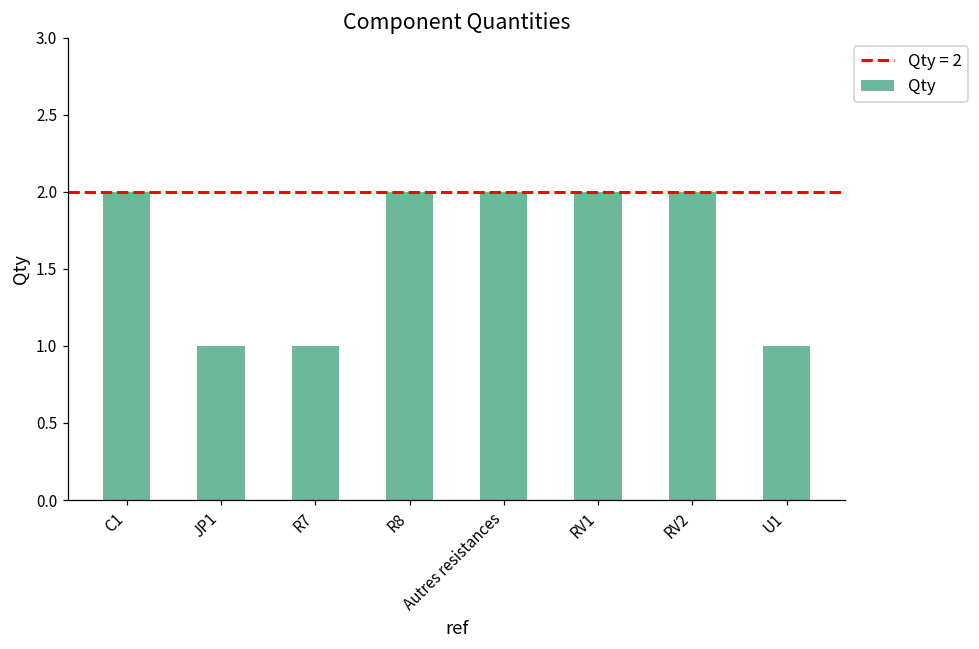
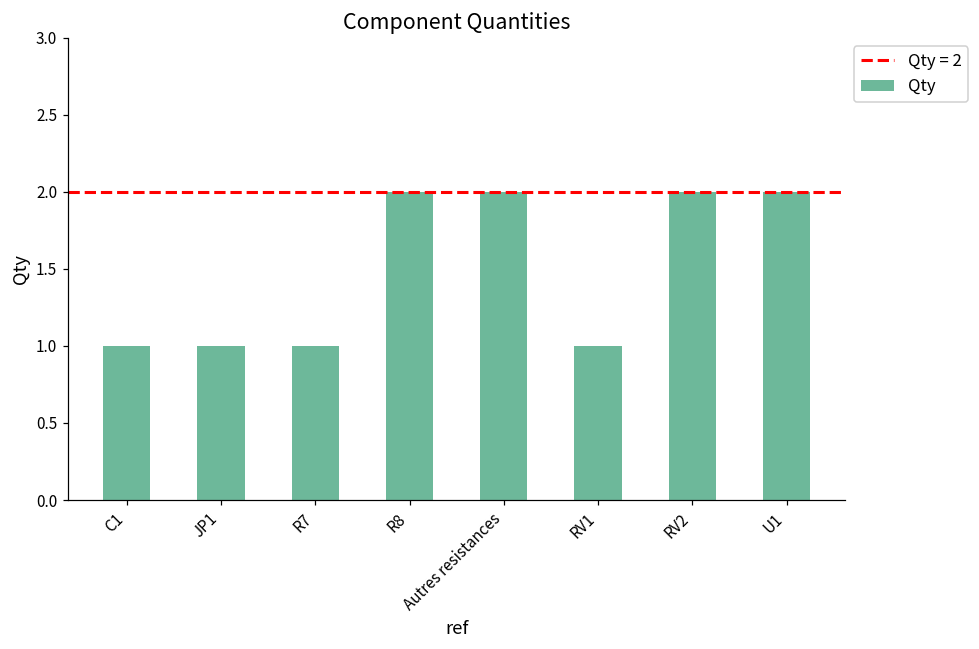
  {
-   "C1": 2,
+   "C1": 1,
    "JP1": 1,
    "R7": 1,
    "R8": 2,
    "Autres resistances": 2,
-   "RV1": 2,
+   "RV1": 1,
    "RV2": 2,
-   "U1": 1
+   "U1": 2
  }
